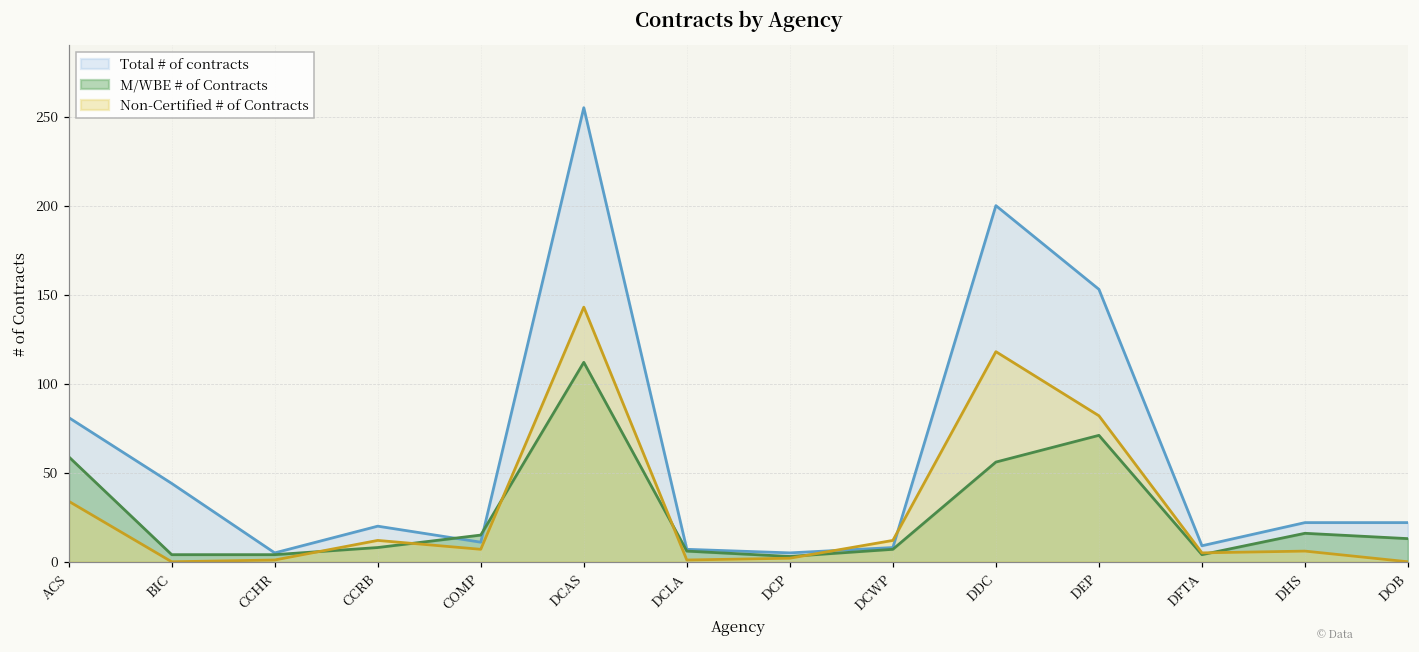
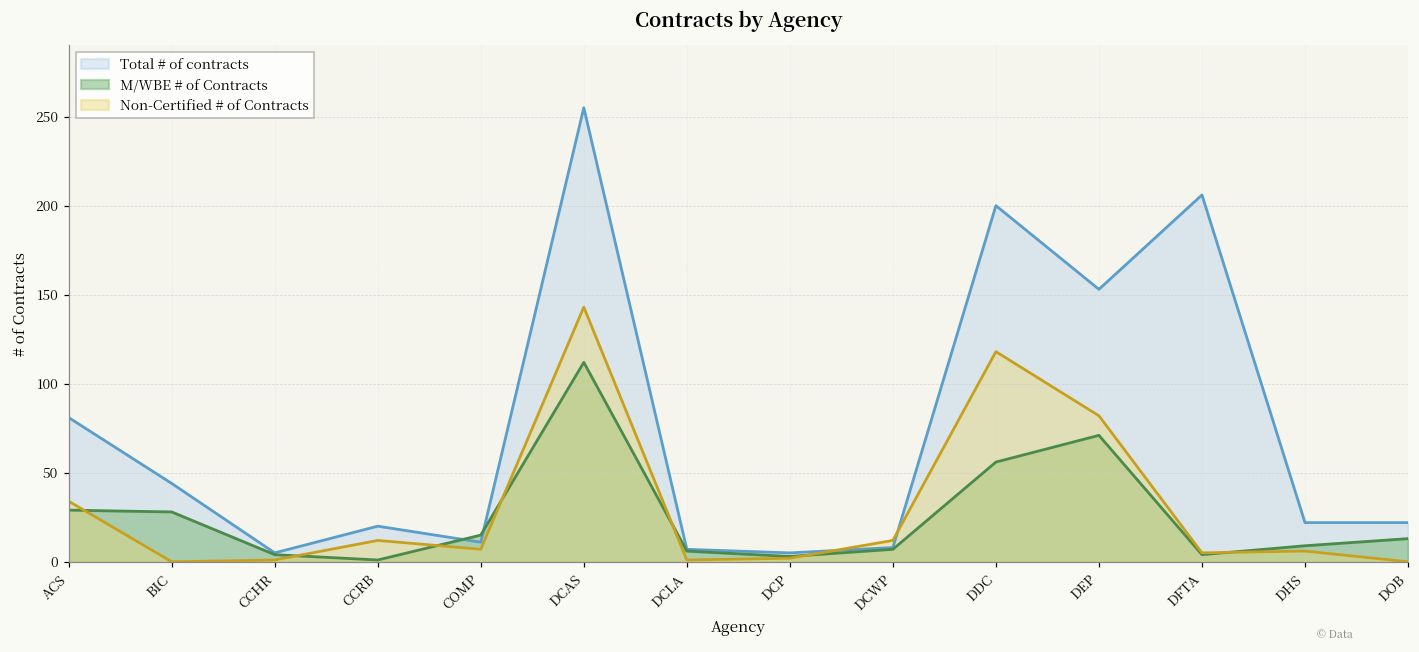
  {
    "Total # of contracts": {
      "ACS": 81,
      "BIC": 44,
      "CCRB": 20,
      "COMP": 11,
      "DCAS": 255,
      "DCP": 5,
      "DDC": 200,
      "DEP": 153,
-     "DFTA": 9,
+     "DFTA": 206,
      "DHS": 22,
      "DOB": 22
    },
    "M/WBE # of Contracts": {
-     "ACS": 59,
-     "BIC": 4,
-     "CCRB": 8,
+     "ACS": 29,
+     "BIC": 28,
+     "CCRB": 1,
      "COMP": 15,
      "DCAS": 112,
      "DDC": 56,
      "DEP": 71,
-     "DHS": 16,
+     "DHS": 9,
      "DOB": 13
    },
    "Non-Certified # of Contracts": {
      "ACS": 34,
      "BIC": 0,
      "CCHR": 1,
      "CCRB": 12,
      "COMP": 7,
      "DCAS": 143,
      "DCLA": 1,
      "DCWP": 12,
      "DDC": 118,
      "DEP": 82,
      "DHS": 6,
      "DOB": 0
    }
  }
